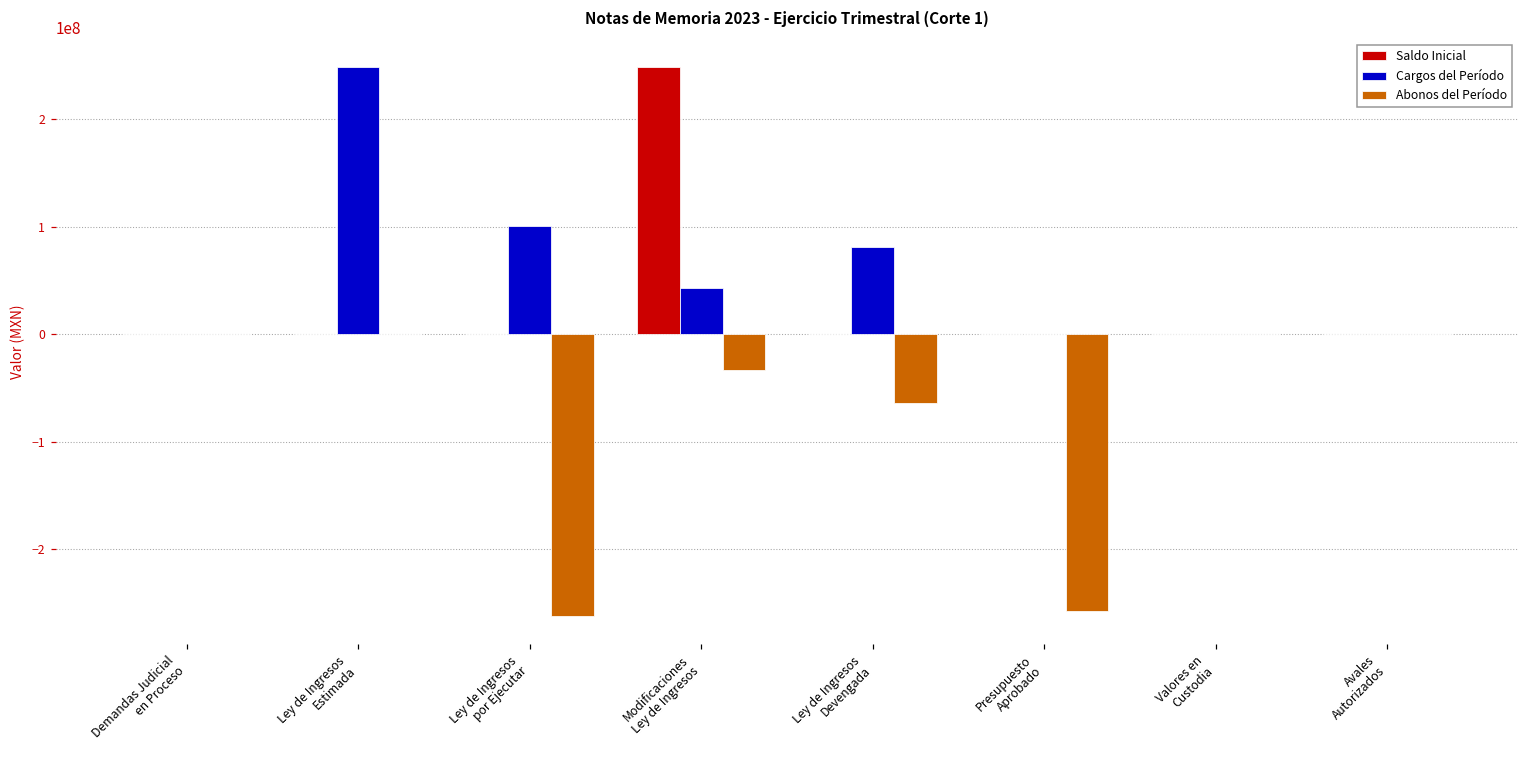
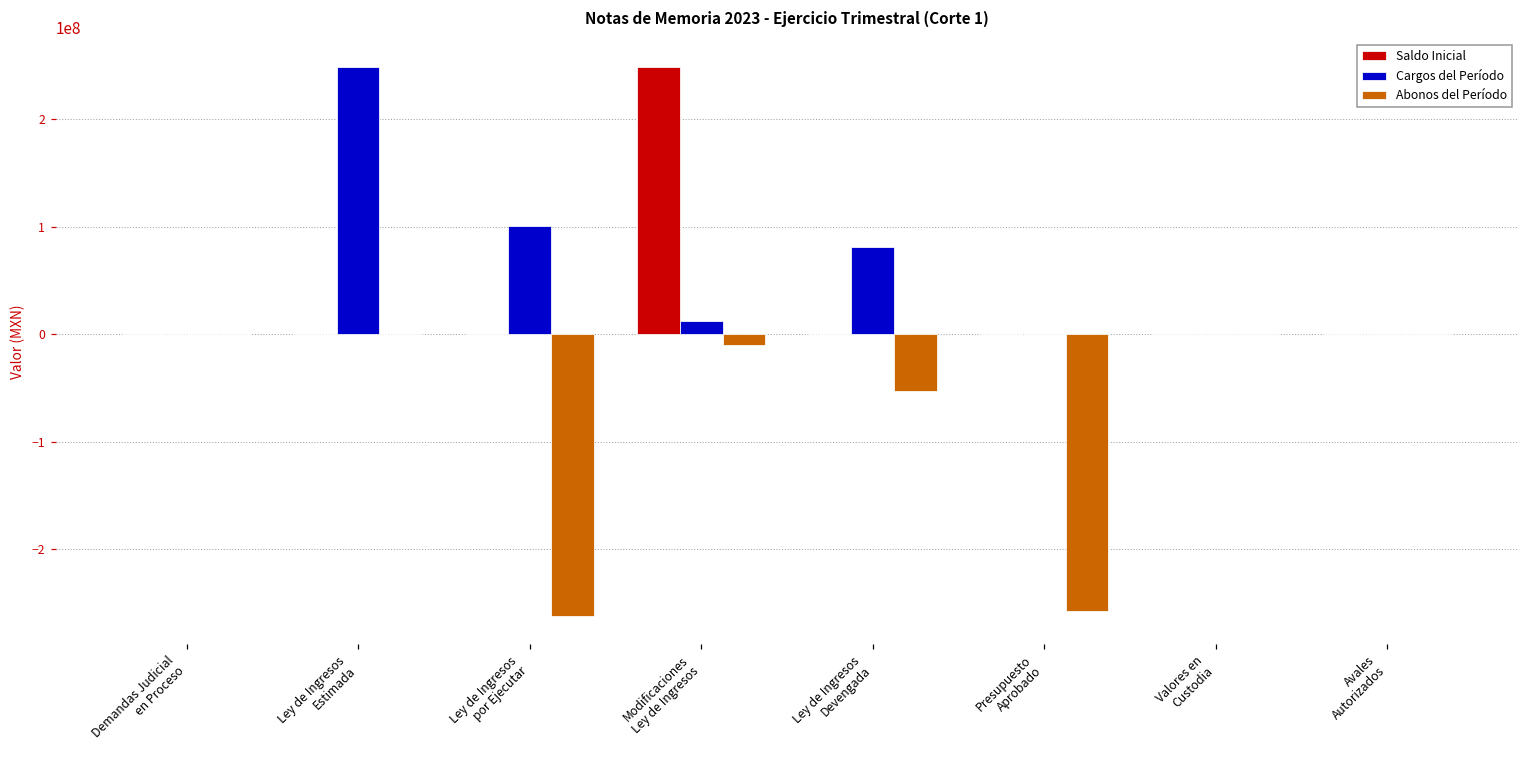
  {
    "Saldo Inicial": {
      "Demandas Judicial en Proceso": 0,
      "Ley de Ingresos Estimada": 0,
      "Ley de Ingresos por Ejecutar": 0,
      "Modificaciones Ley de Ingresos": 250000000,
      "Ley de Ingresos Devengada": 0,
      "Presupuesto Aprobado": 0,
      "Valores en Custodia": 0,
      "Avales Autorizados": 0
    },
    "Cargos del Período": {
      "Ley de Ingresos Estimada": 250000000,
      "Ley de Ingresos por Ejecutar": 100000000,
-     "Modificaciones Ley de Ingresos": 40000000,
+     "Modificaciones Ley de Ingresos": 10000000,
      "Ley de Ingresos Devengada": 80000000,
      "Presupuesto Aprobado": 0,
      "Valores en Custodia": 0,
      "Avales Autorizados": 0
    },
    "Abonos del Período": {
      "Demandas Judicial en Proceso": 0,
      "Ley de Ingresos Estimada": 0,
      "Ley de Ingresos por Ejecutar": -260000000,
-     "Modificaciones Ley de Ingresos": -30000000,
-     "Ley de Ingresos Devengada": -60000000,
+     "Modificaciones Ley de Ingresos": -10000000,
+     "Ley de Ingresos Devengada": -50000000,
      "Presupuesto Aprobado": -260000000,
      "Valores en Custodia": 0,
      "Avales Autorizados": 0
    }
  }
